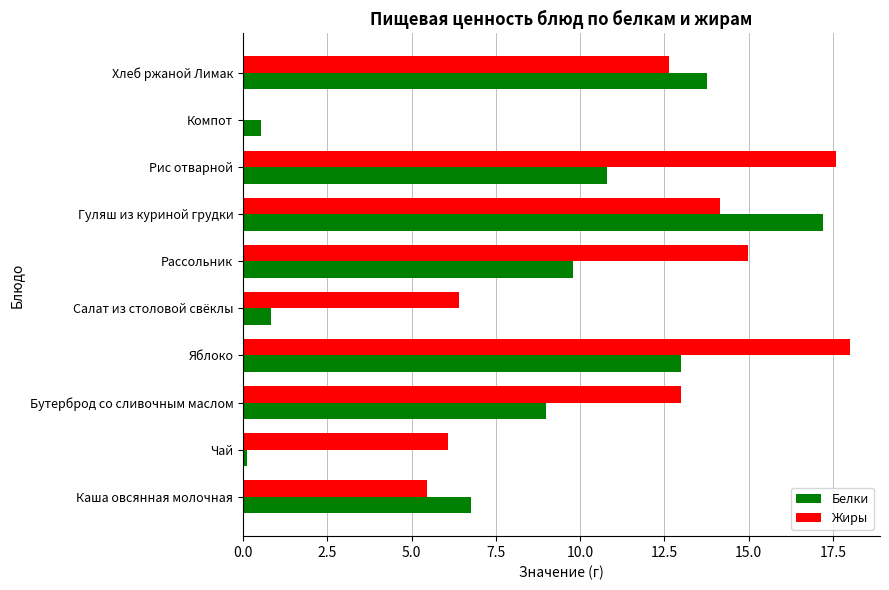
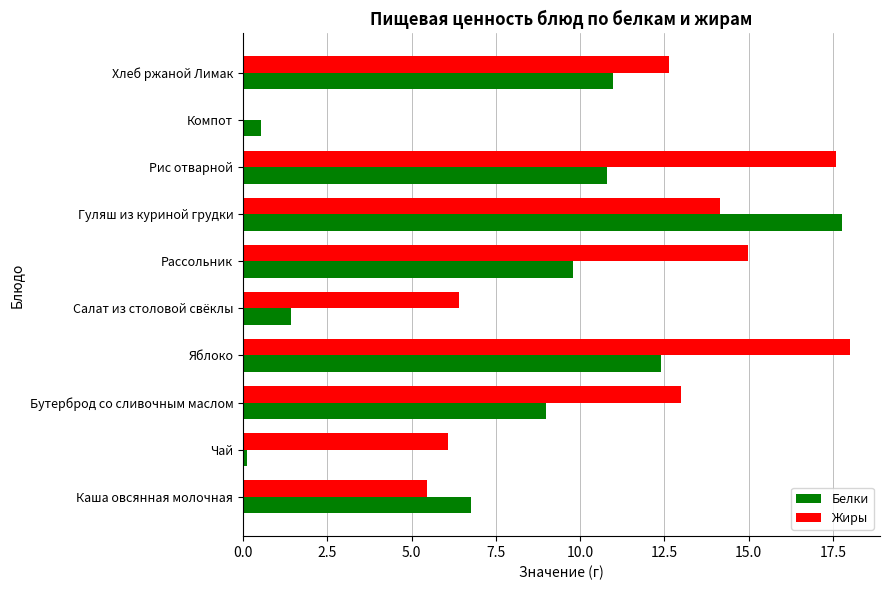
  {
    "Белки": {
-     "Хлеб ржаной Лимак": 13.8,
+     "Хлеб ржаной Лимак": 11.0,
      "Компот": 0.5,
      "Рис отварной": 10.8,
-     "Гуляш из куриной грудки": 17.2,
+     "Гуляш из куриной грудки": 17.8,
      "Рассольник": 9.8,
-     "Салат из столовой свёклы": 0.8,
-     "Яблоко": 13.0,
+     "Салат из столовой свёклы": 1.4,
+     "Яблоко": 12.4,
      "Бутерброд со сливочным маслом": 9.0,
      "Чай": 0.1,
      "Каша овсянная молочная": 6.8
    },
    "Жиры": {
      "Хлеб ржаной Лимак": 12.6,
      "Компот": 0.0,
      "Рис отварной": 17.6,
      "Гуляш из куриной грудки": 14.2,
      "Рассольник": 15.0,
      "Салат из столовой свёклы": 6.4,
      "Яблоко": 18.0,
      "Бутерброд со сливочным маслом": 13.0,
      "Чай": 6.1,
      "Каша овсянная молочная": 5.5
    }
  }
